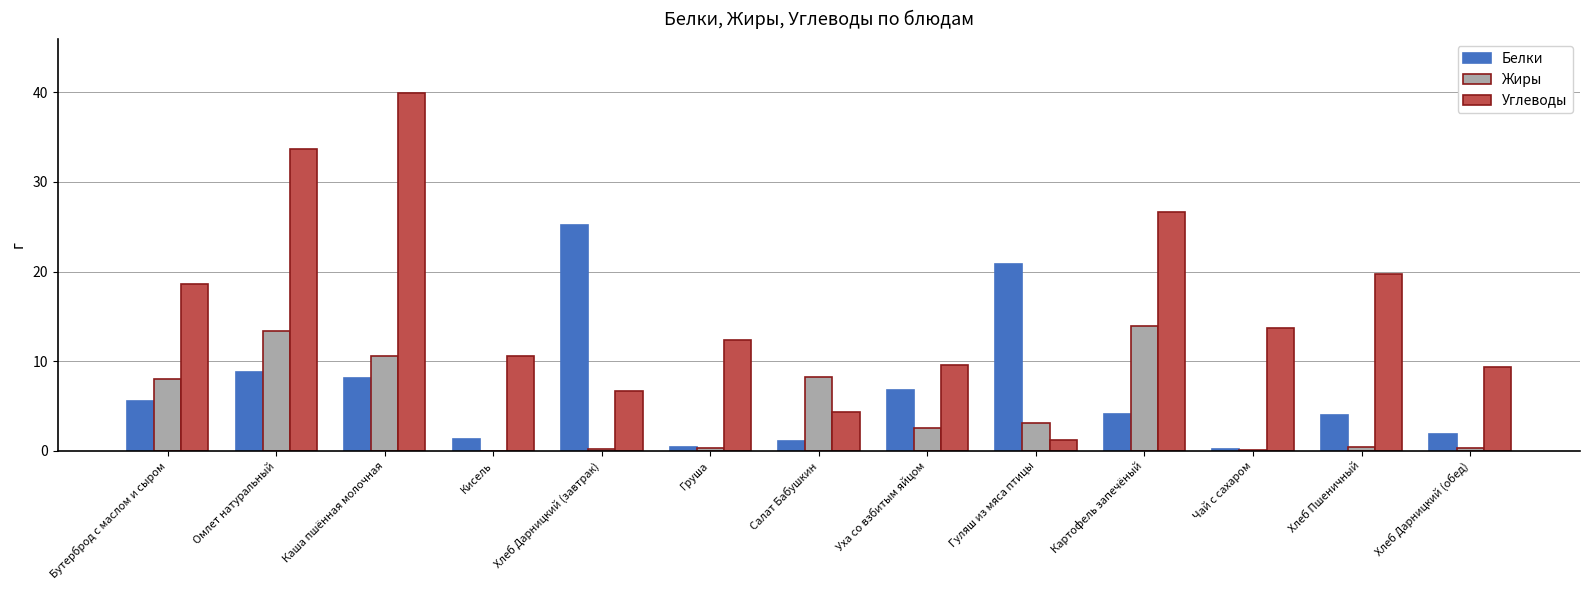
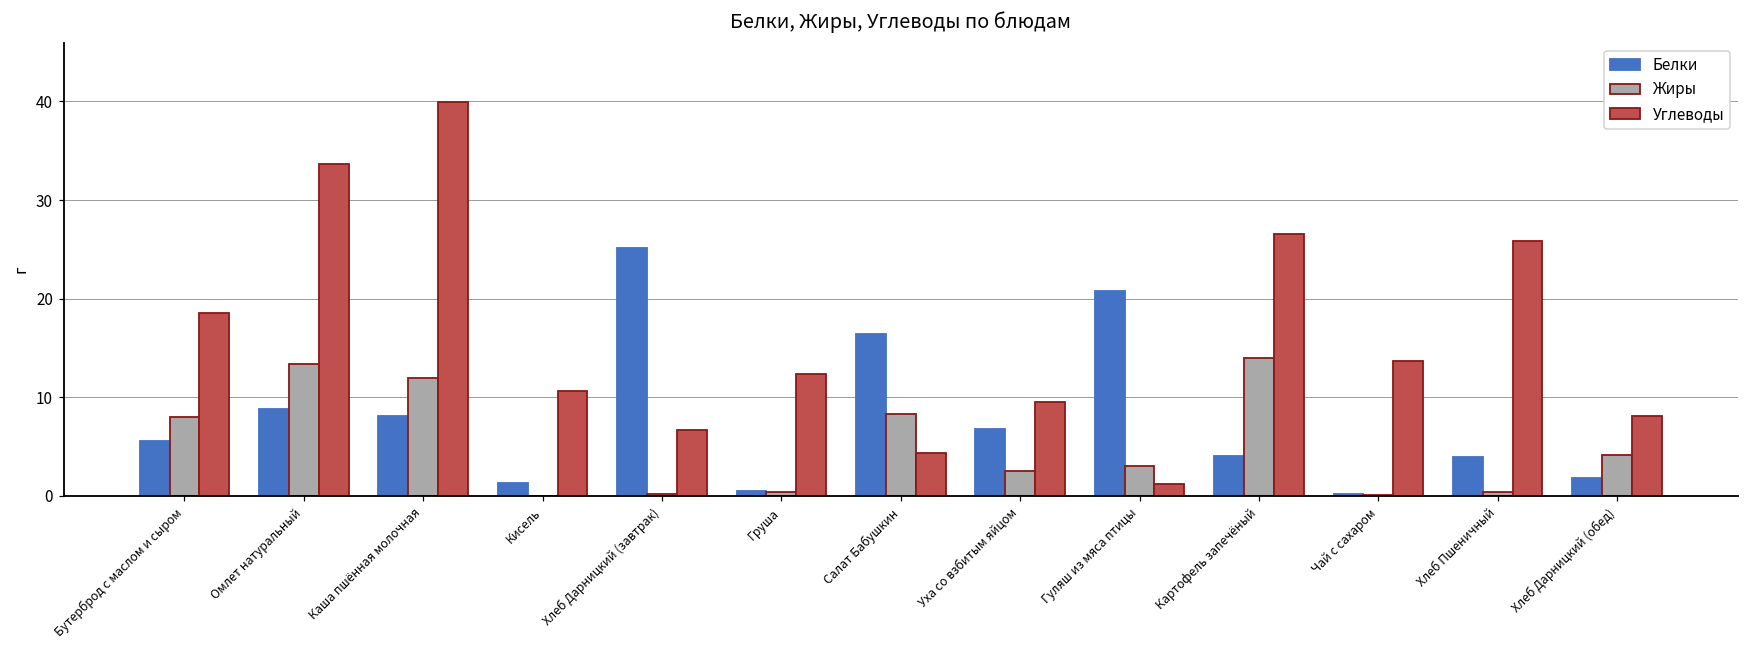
  {
    "Белки": {
      "Бутерброд с маслом и сыром": 6,
      "Омлет натуральный": 9,
      "Каша пшённая молочная": 8,
      "Кисель": 1,
      "Хлеб Дарницкий (завтрак)": 25,
      "Груша": 0,
-     "Салат Бабушкин": 1,
+     "Салат Бабушкин": 16,
      "Уха со взбитым яйцом": 7,
      "Гуляш из мяса птицы": 21,
      "Картофель запечёный": 4,
      "Хлеб Пшеничный": 4,
      "Хлеб Дарницкий (обед)": 2
    },
    "Жиры": {
      "Бутерброд с маслом и сыром": 8,
      "Омлет натуральный": 13,
-     "Каша пшённая молочная": 11,
+     "Каша пшённая молочная": 12,
      "Кисель": 0,
      "Груша": 0,
      "Салат Бабушкин": 8,
      "Уха со взбитым яйцом": 3,
      "Гуляш из мяса птицы": 3,
      "Картофель запечёный": 14,
      "Хлеб Пшеничный": 0,
-     "Хлеб Дарницкий (обед)": 0
+     "Хлеб Дарницкий (обед)": 4
    },
    "Углеводы": {
      "Бутерброд с маслом и сыром": 19,
      "Омлет натуральный": 34,
      "Каша пшённая молочная": 40,
      "Кисель": 11,
      "Хлеб Дарницкий (завтрак)": 7,
      "Груша": 12,
      "Салат Бабушкин": 4,
      "Уха со взбитым яйцом": 10,
      "Гуляш из мяса птицы": 1,
      "Картофель запечёный": 27,
      "Чай с сахаром": 14,
-     "Хлеб Пшеничный": 20,
-     "Хлеб Дарницкий (обед)": 9
+     "Хлеб Пшеничный": 26,
+     "Хлеб Дарницкий (обед)": 8
    }
  }
